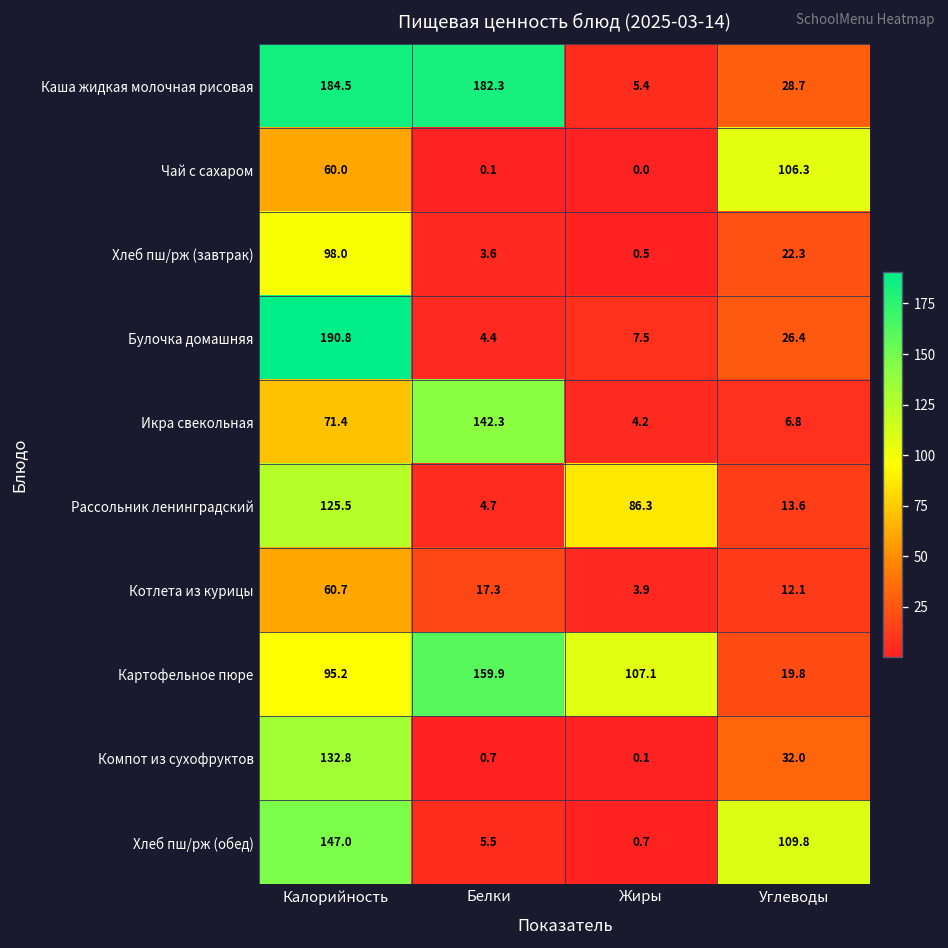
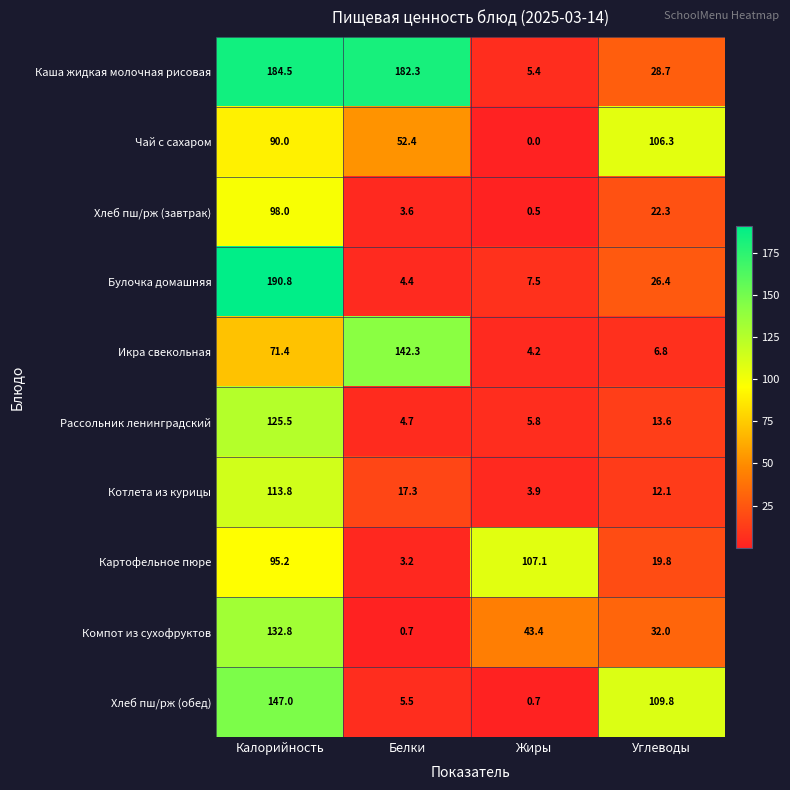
  {
    "Каша жидкая молочная рисовая": {
      "Калорийность": 184.5,
      "Белки": 182.3,
      "Жиры": 5.4,
      "Углеводы": 28.7
    },
    "Чай с сахаром": {
-     "Калорийность": 60.0,
-     "Белки": 0.1,
+     "Калорийность": 90.0,
+     "Белки": 52.4,
      "Жиры": 0.0,
      "Углеводы": 106.3
    },
    "Хлеб пш/рж (завтрак)": {
      "Калорийность": 98.0,
      "Белки": 3.6,
      "Жиры": 0.5,
      "Углеводы": 22.3
    },
    "Булочка домашняя": {
      "Калорийность": 190.8,
      "Белки": 4.4,
      "Жиры": 7.5,
      "Углеводы": 26.4
    },
    "Икра свекольная": {
      "Калорийность": 71.4,
      "Белки": 142.3,
      "Жиры": 4.2,
      "Углеводы": 6.8
    },
    "Рассольник ленинградский": {
      "Калорийность": 125.5,
      "Белки": 4.7,
-     "Жиры": 86.3,
+     "Жиры": 5.8,
      "Углеводы": 13.6
    },
    "Котлета из курицы": {
-     "Калорийность": 60.7,
+     "Калорийность": 113.8,
      "Белки": 17.3,
      "Жиры": 3.9,
      "Углеводы": 12.1
    },
    "Картофельное пюре": {
      "Калорийность": 95.2,
-     "Белки": 159.9,
+     "Белки": 3.2,
      "Жиры": 107.1,
      "Углеводы": 19.8
    },
    "Компот из сухофруктов": {
      "Калорийность": 132.8,
      "Белки": 0.7,
-     "Жиры": 0.1,
+     "Жиры": 43.4,
      "Углеводы": 32.0
    },
    "Хлеб пш/рж (обед)": {
      "Калорийность": 147.0,
      "Белки": 5.5,
      "Жиры": 0.7,
      "Углеводы": 109.8
    }
  }
